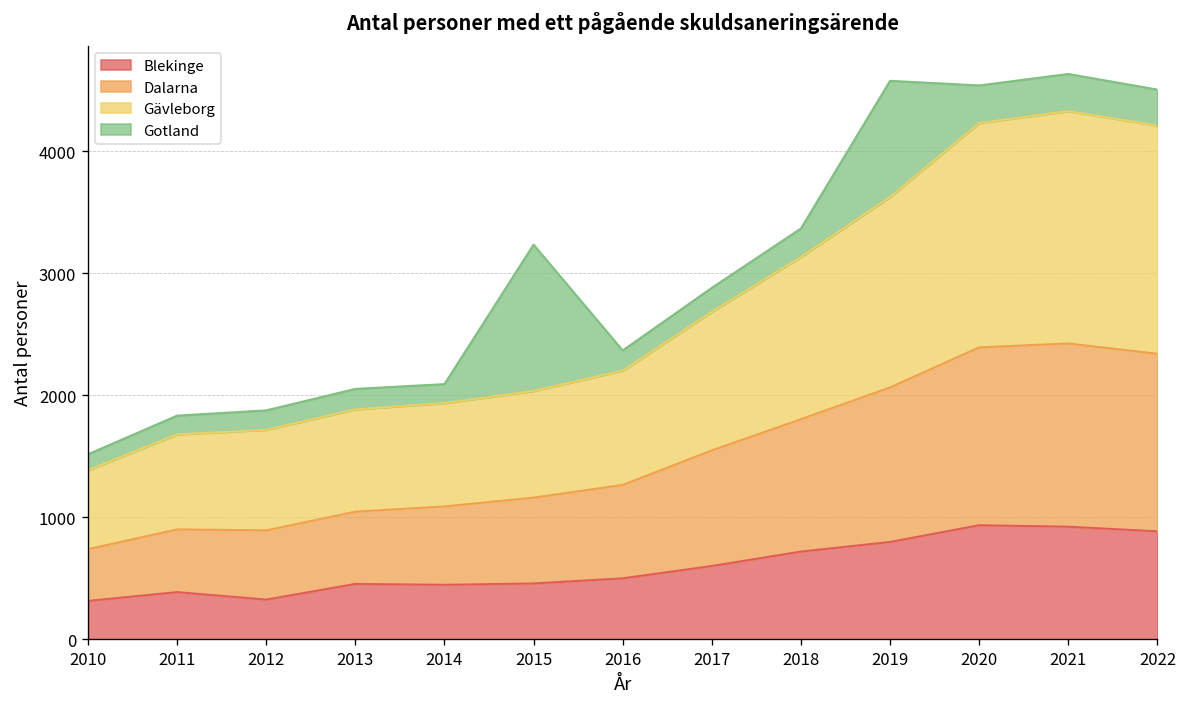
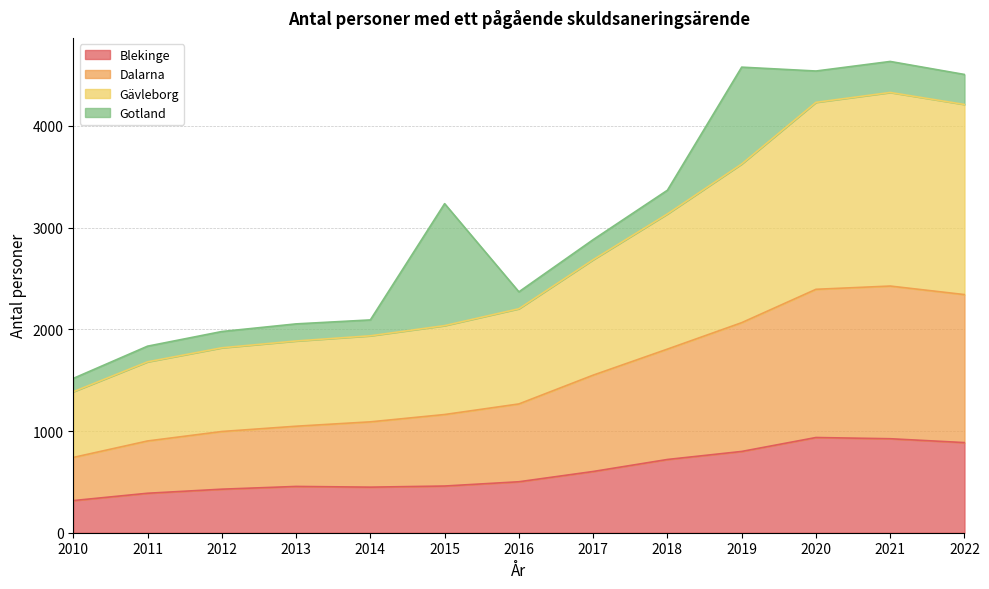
  {
    "Blekinge": {
      "2010": 320,
      "2011": 390,
-     "2012": 330,
+     "2012": 430,
      "2013": 460,
      "2014": 450,
      "2015": 460,
      "2016": 500,
      "2017": 600,
      "2018": 720,
      "2019": 800,
      "2020": 940,
      "2021": 920,
      "2022": 890
    },
    "Gotland": {
      "2010": 130,
      "2011": 150,
      "2012": 160,
      "2013": 170,
      "2014": 160,
      "2015": 1200,
      "2016": 170,
      "2017": 200,
      "2018": 230,
      "2019": 950,
      "2020": 310,
      "2021": 310,
      "2022": 300
    }
  }
